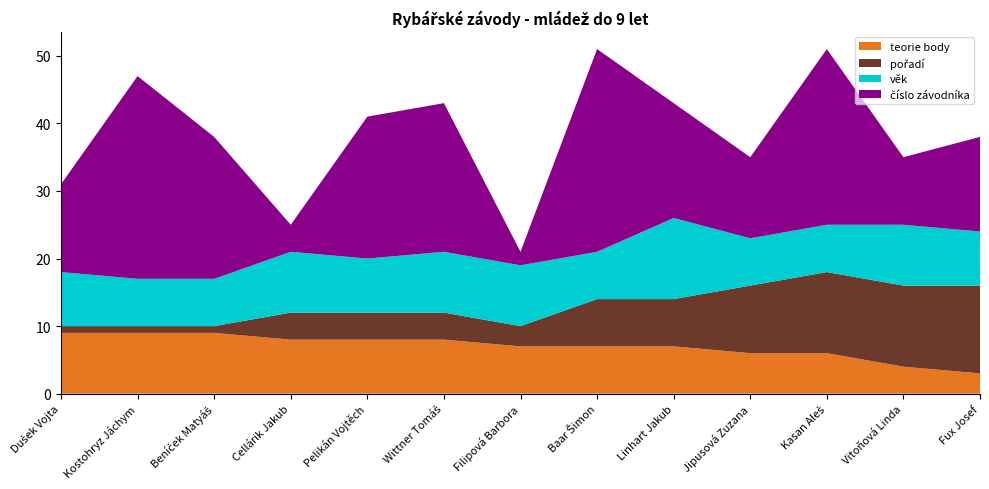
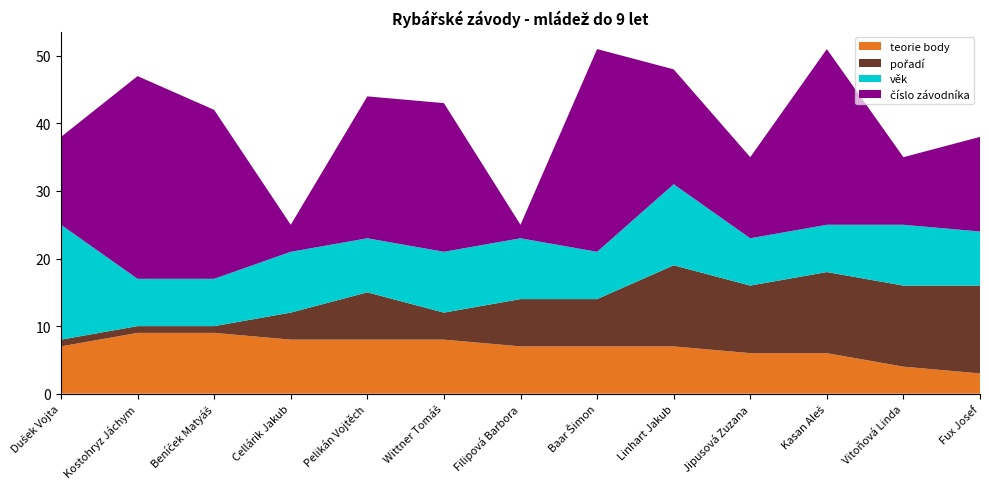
  {
    "teorie body": {
-     "Dušek Vojta": 9
+     "Dušek Vojta": 7
    },
    "pořadí": {
-     "Pelikán Vojtěch": 4,
-     "Filipová Barbora": 3,
-     "Linhart Jakub": 7
+     "Pelikán Vojtěch": 7,
+     "Filipová Barbora": 7,
+     "Linhart Jakub": 12
    },
    "věk": {
-     "Dušek Vojta": 8
+     "Dušek Vojta": 17
    },
    "číslo závodníka": {
      "Dušek Vojta": 13,
      "Kostohryz Jáchym": 30,
-     "Beníček Matyáš": 21,
+     "Beníček Matyáš": 25,
      "Cellárik Jakub": 4,
      "Pelikán Vojtěch": 21,
      "Wittner Tomáš": 22,
      "Filipová Barbora": 2,
      "Baar Šimon": 30,
      "Linhart Jakub": 17,
      "Jipusová Zuzana": 12,
      "Kasan Aleš": 26,
      "Vitoňová Linda": 10,
      "Fux Josef": 14
    }
  }
